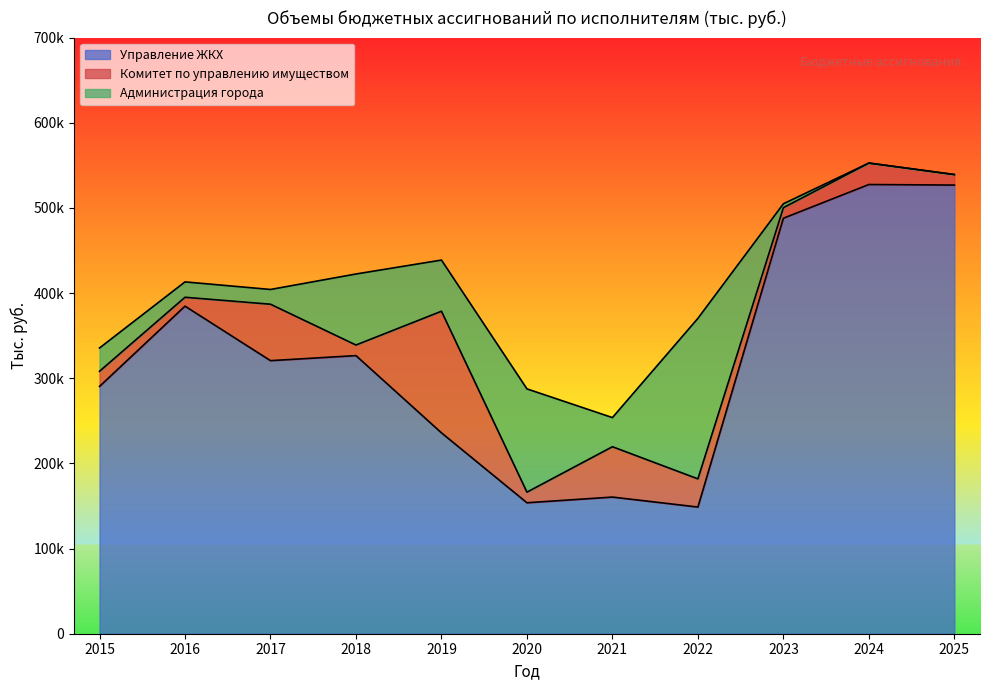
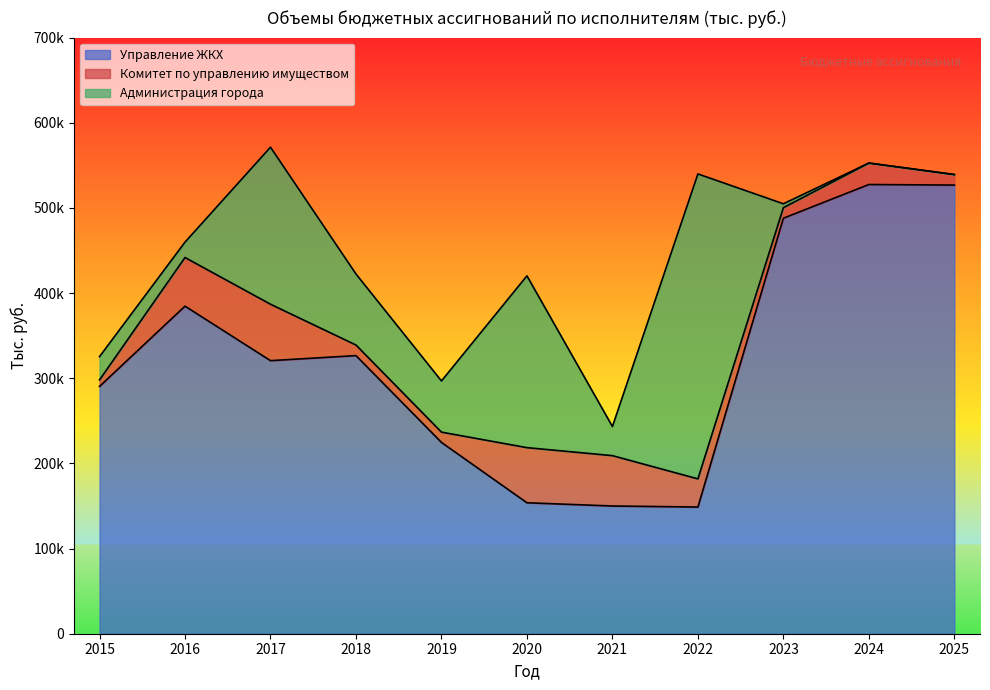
  {
    "Управление ЖКХ": {
      "2015": 290000,
      "2016": 380000,
      "2017": 320000,
      "2018": 330000,
-     "2019": 240000,
+     "2019": 220000,
      "2020": 150000,
-     "2021": 160000,
+     "2021": 150000,
      "2022": 150000,
      "2023": 490000,
      "2024": 530000,
      "2025": 530000
    },
    "Комитет по управлению имуществом": {
-     "2015": 20000,
-     "2016": 10000,
+     "2015": 10000,
+     "2016": 60000,
      "2017": 70000,
      "2018": 10000,
-     "2019": 140000,
-     "2020": 10000,
+     "2019": 10000,
+     "2020": 60000,
      "2021": 60000,
      "2022": 30000,
      "2023": 10000
    },
    "Администрация города": {
      "2015": 30000,
      "2016": 20000,
-     "2017": 20000,
+     "2017": 180000,
      "2018": 80000,
      "2019": 60000,
-     "2020": 120000,
+     "2020": 200000,
      "2021": 30000,
-     "2022": 190000,
+     "2022": 360000,
      "2023": 0
    }
  }
